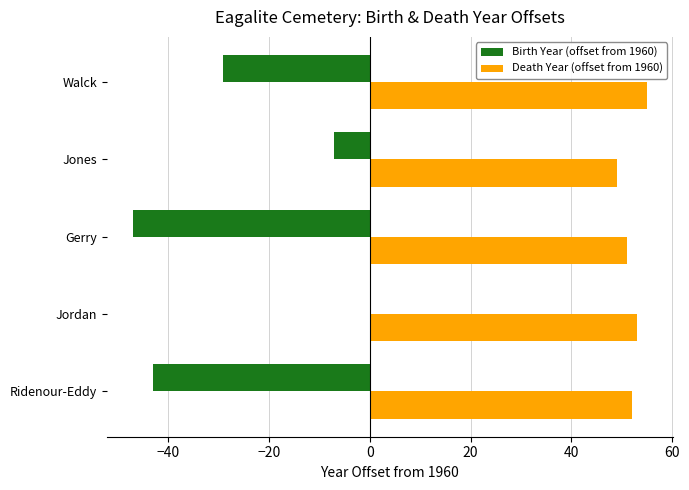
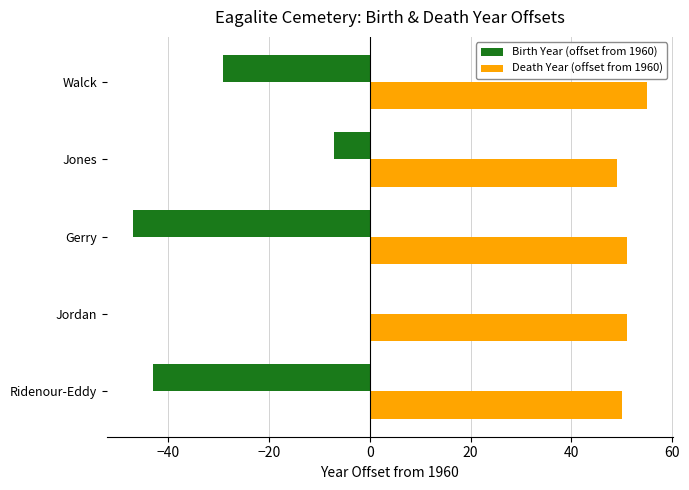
  {
    "Birth Year (offset from 1960)": {
      "Walck": -29,
      "Jones": -7,
      "Gerry": -47,
      "Jordan": 0,
      "Ridenour-Eddy": -43
    },
    "Death Year (offset from 1960)": {
      "Walck": 55,
      "Jones": 49,
      "Gerry": 51,
-     "Jordan": 53,
-     "Ridenour-Eddy": 52
+     "Jordan": 51,
+     "Ridenour-Eddy": 50
    }
  }
